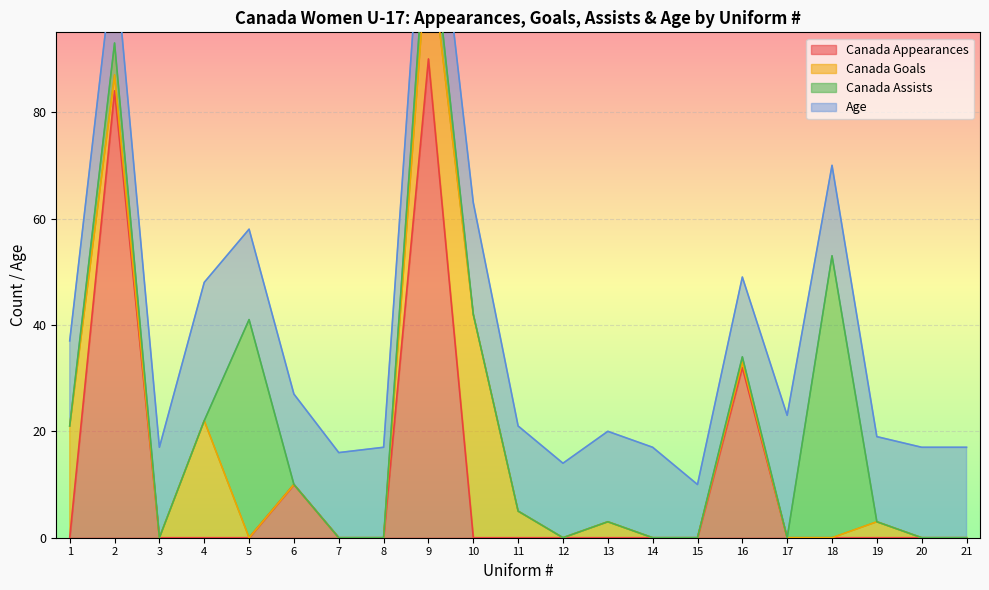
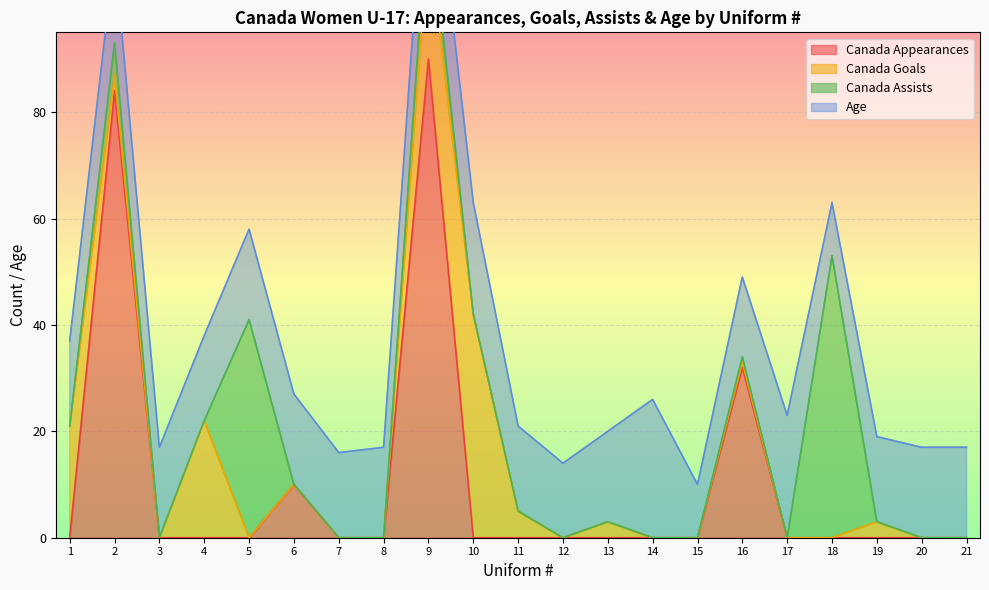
  {
    "Canada Appearances": {
      "1": 0,
      "2": 84,
      "4": 0,
      "9": 90,
      "10": 0,
      "11": 0,
      "13": 0,
      "16": 32,
      "19": 0
    },
    "Canada Goals": {
      "2": 3,
      "16": 1
    },
    "Canada Assists": {
      "2": 6,
      "5": 41,
      "16": 1,
      "18": 53
    },
    "Age": {
      "1": 16,
      "3": 17,
-     "4": 26,
+     "4": 16,
      "5": 17,
      "6": 17,
      "7": 16,
      "8": 17,
      "10": 21,
      "11": 16,
      "12": 14,
      "13": 17,
-     "14": 17,
+     "14": 26,
      "15": 10,
      "16": 15,
      "17": 23,
-     "18": 17,
+     "18": 10,
      "19": 16,
      "20": 17,
      "21": 17
    }
  }
